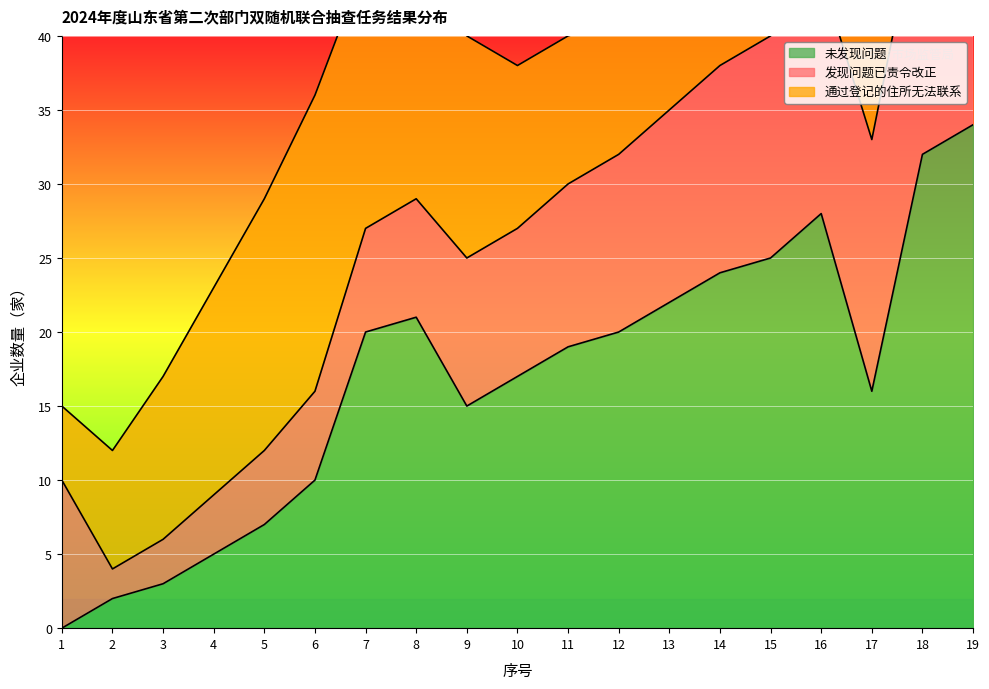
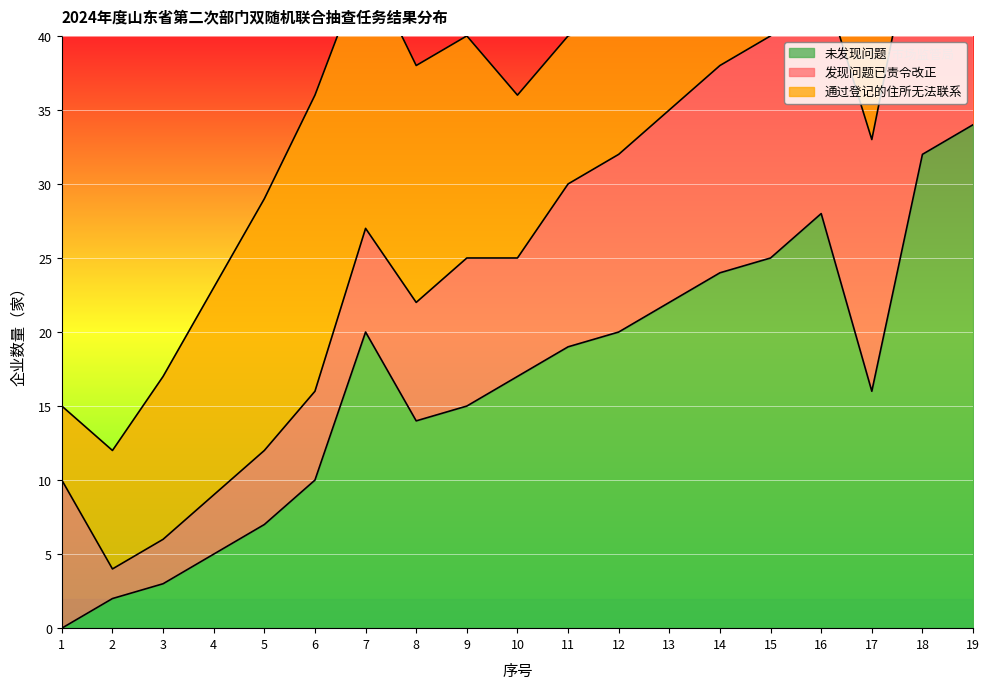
  {
    "未发现问题": {
      "1": 0,
      "2": 2,
      "3": 3,
      "4": 5,
      "5": 7,
      "6": 10,
      "7": 20,
-     "8": 21,
+     "8": 14,
      "9": 15,
      "10": 17,
      "11": 19,
      "12": 20,
      "13": 22,
      "14": 24,
      "15": 25,
      "16": 28,
      "17": 16,
      "18": 32,
      "19": 34
    },
    "发现问题已责令改正": {
      "1": 10,
      "2": 2,
      "3": 3,
      "4": 4,
      "5": 5,
      "6": 6,
      "7": 7,
      "8": 8,
      "9": 10,
-     "10": 10,
+     "10": 8,
      "11": 11,
      "12": 12,
      "13": 13,
      "14": 14,
      "15": 15,
      "17": 17
    },
    "通过登记的住所无法联系": {
      "1": 5,
      "2": 8,
      "3": 11,
      "4": 14,
      "5": 17,
      "6": 20,
      "9": 15,
      "10": 11,
      "11": 10
    }
  }
